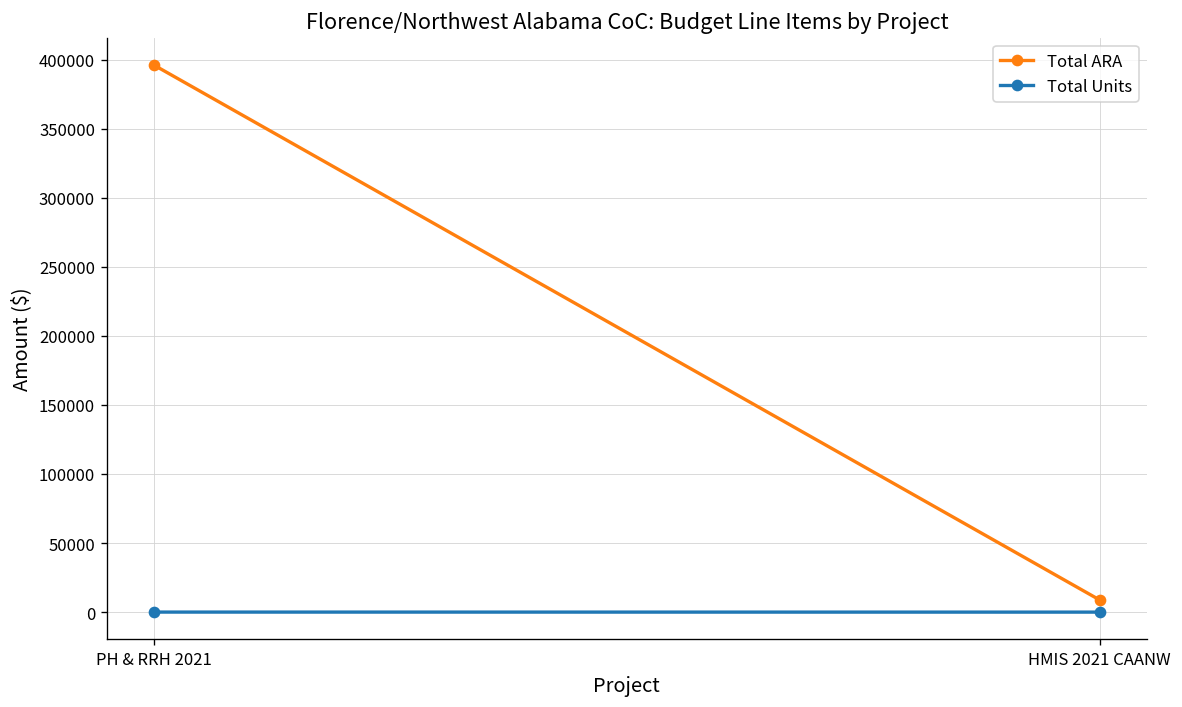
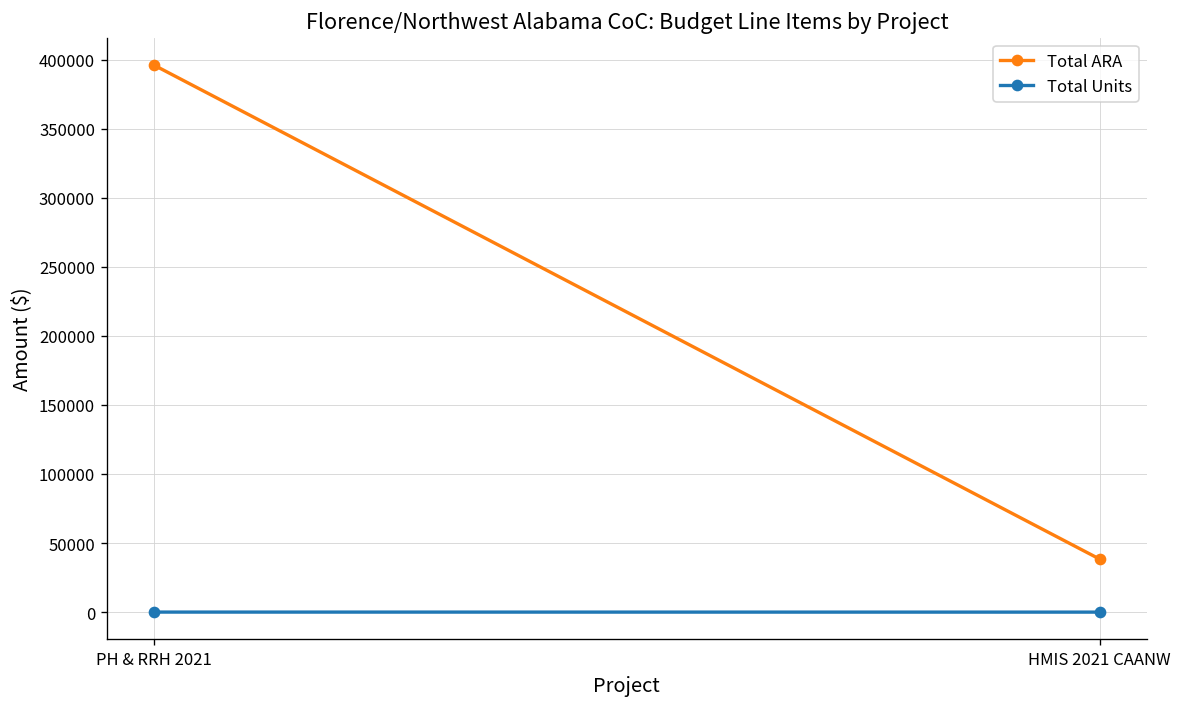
  {
    "Total ARA": {
      "PH & RRH 2021": 396000,
-     "HMIS 2021 CAANW": 9000
+     "HMIS 2021 CAANW": 38000
    },
    "Total Units": {
      "PH & RRH 2021": 0,
      "HMIS 2021 CAANW": 0
    }
  }
